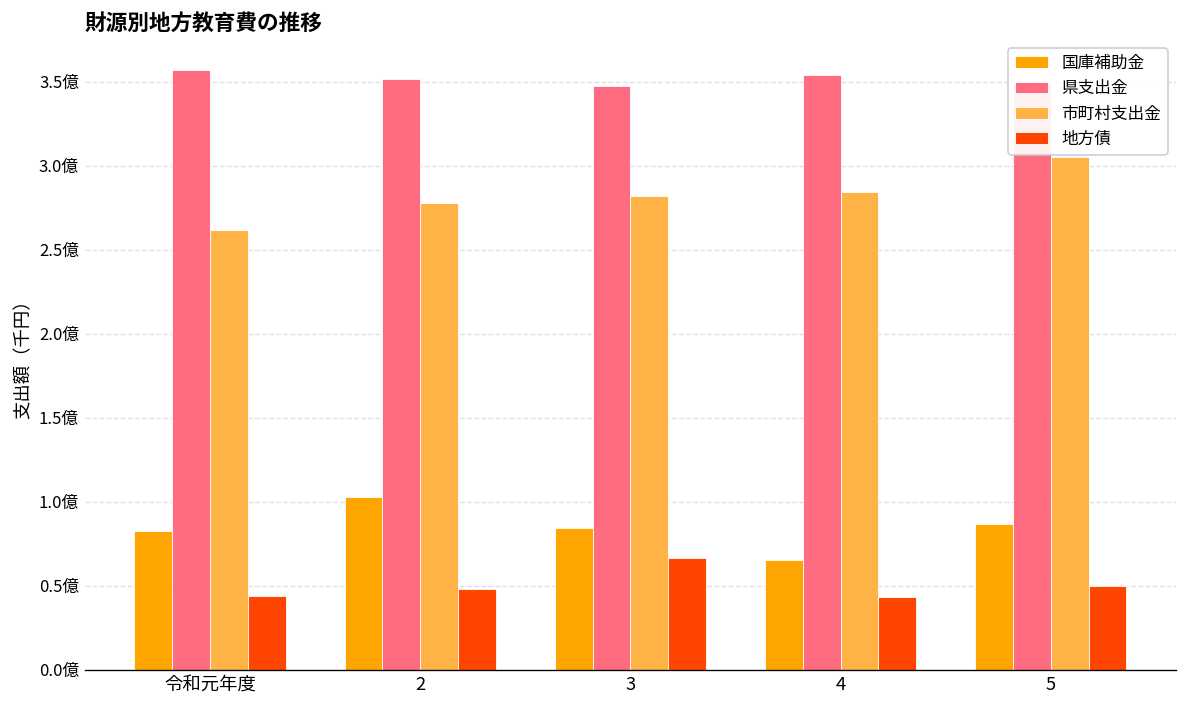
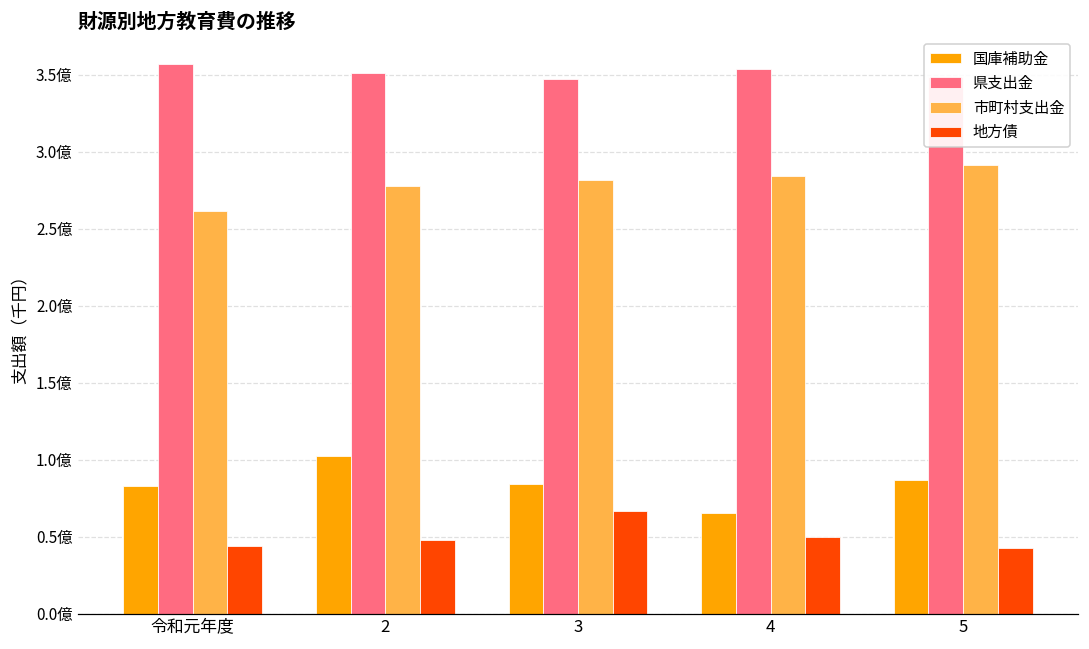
  {
    "国庫補助金": {
      "令和元年度": "0.83億",
      "2": "1.03億",
      "3": "0.84億",
      "4": "0.65億",
      "5": "0.87億"
    },
    "県支出金": {
      "令和元年度": "3.57億",
      "2": "3.51億",
      "3": "3.48億",
      "4": "3.54億"
    },
    "市町村支出金": {
      "令和元年度": "2.62億",
      "2": "2.78億",
      "3": "2.82億",
      "4": "2.85億",
-     "5": "3.05億"
+     "5": "2.91億"
    },
    "地方債": {
      "令和元年度": "0.44億",
      "2": "0.48億",
      "3": "0.67億",
-     "4": "0.43億",
-     "5": "0.50億"
+     "4": "0.50億",
+     "5": "0.43億"
    }
  }
